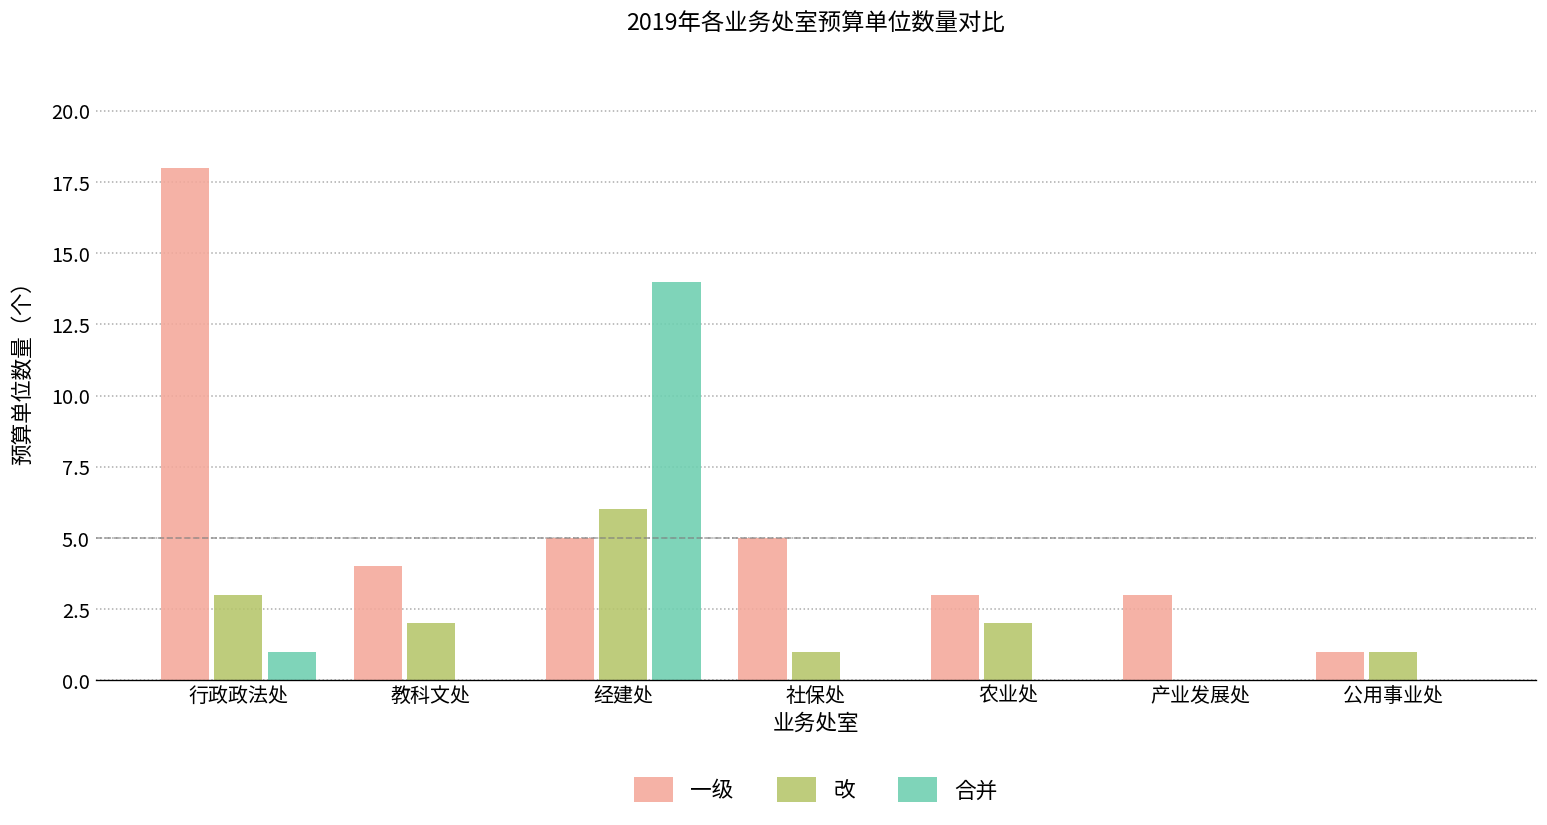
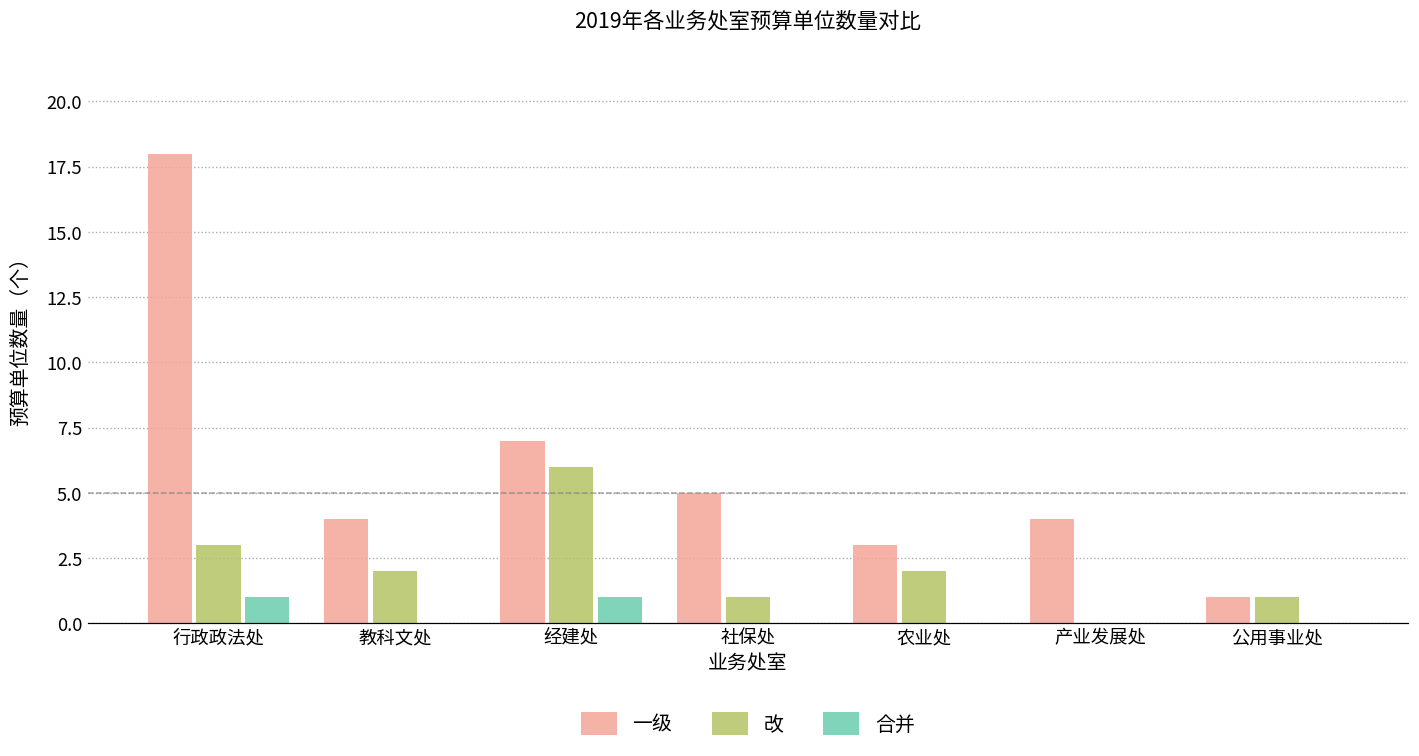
  {
    "一级": {
      "行政政法处": 18,
      "教科文处": 4,
-     "经建处": 5,
+     "经建处": 7,
      "社保处": 5,
      "农业处": 3,
-     "产业发展处": 3,
+     "产业发展处": 4,
      "公用事业处": 1
    },
    "改": {
      "行政政法处": 3,
      "教科文处": 2,
      "经建处": 6,
      "社保处": 1,
      "农业处": 2,
      "产业发展处": 0,
      "公用事业处": 1
    },
    "合并": {
      "行政政法处": 1,
      "教科文处": 0,
-     "经建处": 14,
+     "经建处": 1,
      "社保处": 0,
      "农业处": 0,
      "产业发展处": 0,
      "公用事业处": 0
    }
  }
